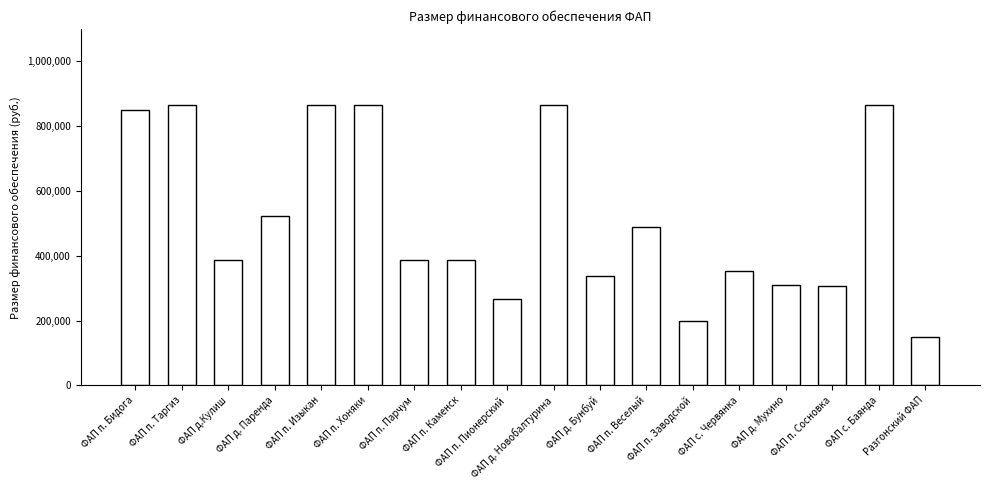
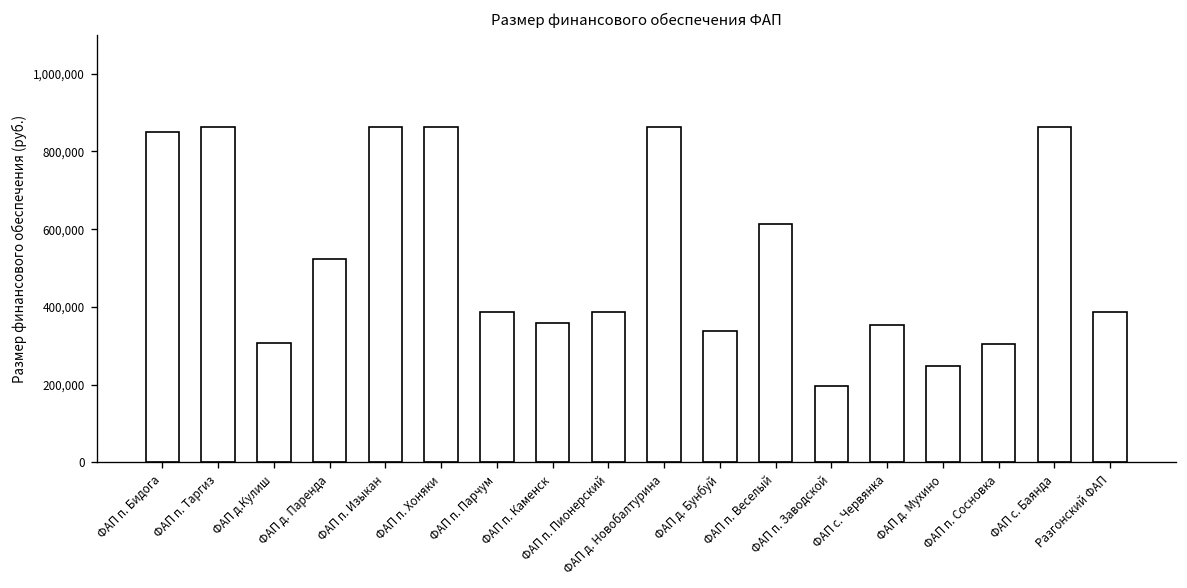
  {
    "ФАП п. Бидога": "850,000",
    "ФАП п. Таргиз": "860,000",
-   "ФАП д.Кулиш": "390,000",
+   "ФАП д.Кулиш": "310,000",
    "ФАП д. Паренда": "520,000",
    "ФАП п. Изыкан": "860,000",
    "ФАП п. Хоняки": "860,000",
    "ФАП п. Парчум": "390,000",
-   "ФАП п. Каменск": "390,000",
-   "ФАП п. Пионерский": "270,000",
+   "ФАП п. Каменск": "360,000",
+   "ФАП п. Пионерский": "390,000",
    "ФАП д. Новобалтурина": "860,000",
    "ФАП д. Бунбуй": "340,000",
-   "ФАП п. Веселый": "490,000",
+   "ФАП п. Веселый": "610,000",
    "ФАП п. Заводской": "200,000",
    "ФАП с. Червянка": "350,000",
-   "ФАП д. Мухино": "310,000",
+   "ФАП д. Мухино": "250,000",
    "ФАП п. Сосновка": "310,000",
    "ФАП с. Баянда": "860,000",
-   "Разгонский ФАП": "150,000"
+   "Разгонский ФАП": "390,000"
  }
